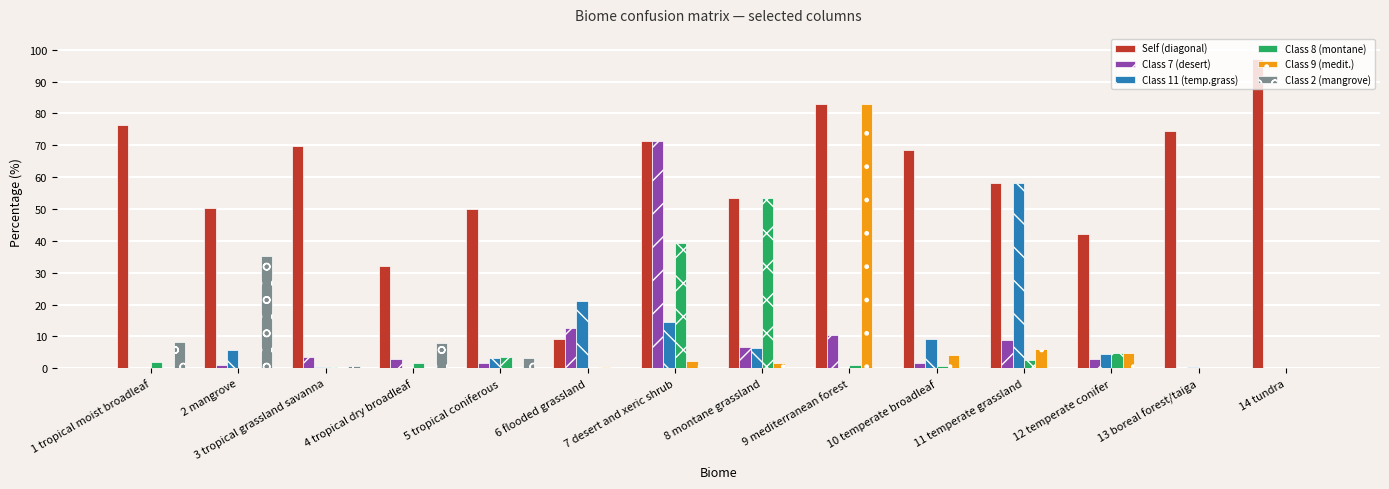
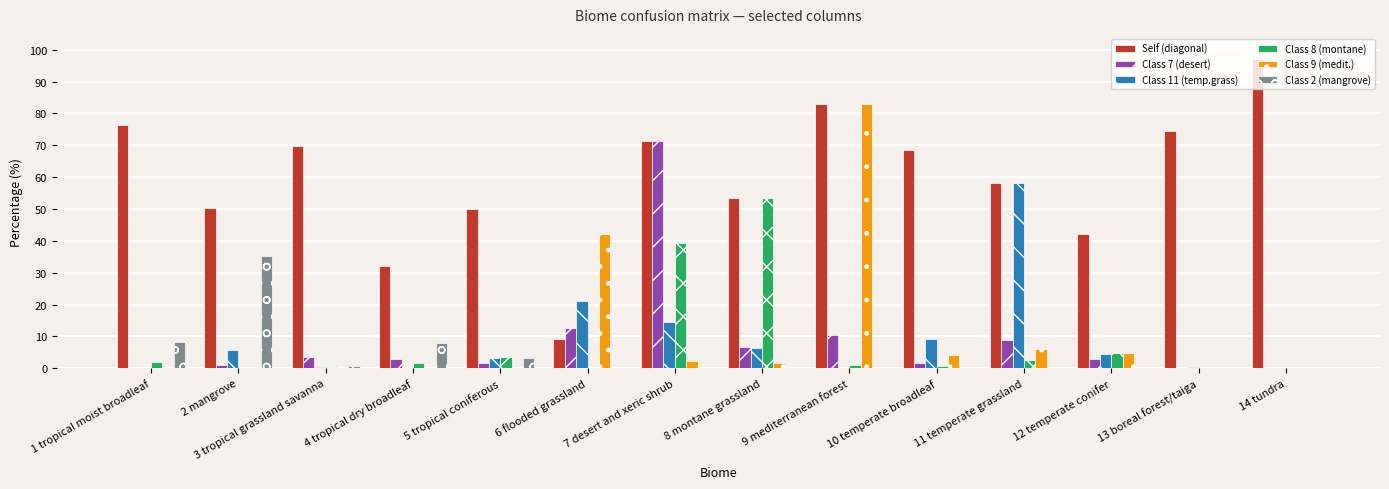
  {
    "Self (diagonal)": {
      "1 tropical moist broadleaf": 77,
      "2 mangrove": 50,
      "3 tropical grassland savanna": 70,
      "4 tropical dry broadleaf": 32,
      "5 tropical coniferous": 50,
      "6 flooded grassland": 9,
      "7 desert and xeric shrub": 72,
      "8 montane grassland": 54,
      "9 mediterranean forest": 83,
      "10 temperate broadleaf": 69,
      "11 temperate grassland": 58,
      "12 temperate conifer": 42,
      "13 boreal forest/taiga": 74
    },
    "Class 7 (desert)": {
      "1 tropical moist broadleaf": 0,
      "2 mangrove": 1,
      "3 tropical grassland savanna": 4,
      "4 tropical dry broadleaf": 3,
      "5 tropical coniferous": 2,
      "6 flooded grassland": 13,
      "7 desert and xeric shrub": 72,
      "8 montane grassland": 7,
      "9 mediterranean forest": 11,
      "10 temperate broadleaf": 2,
      "11 temperate grassland": 9,
      "12 temperate conifer": 3,
      "13 boreal forest/taiga": 0,
      "14 tundra": 0
    },
    "Class 11 (temp.grass)": {
      "1 tropical moist broadleaf": 0,
      "2 mangrove": 6,
      "4 tropical dry broadleaf": 0,
      "5 tropical coniferous": 3,
      "6 flooded grassland": 21,
      "7 desert and xeric shrub": 15,
      "8 montane grassland": 6,
      "10 temperate broadleaf": 9,
      "11 temperate grassland": 58,
      "12 temperate conifer": 5,
      "14 tundra": 0
    },
    "Class 8 (montane)": {
      "1 tropical moist broadleaf": 2,
      "2 mangrove": 0,
      "4 tropical dry broadleaf": 2,
      "5 tropical coniferous": 4,
      "6 flooded grassland": 0,
      "7 desert and xeric shrub": 39,
      "8 montane grassland": 54,
      "9 mediterranean forest": 1,
      "11 temperate grassland": 3,
      "12 temperate conifer": 5,
      "13 boreal forest/taiga": 0,
      "14 tundra": 0
    },
    "Class 9 (medit.)": {
      "1 tropical moist broadleaf": 0,
      "2 mangrove": 0,
      "3 tropical grassland savanna": 0,
      "4 tropical dry broadleaf": 0,
      "5 tropical coniferous": 0,
-     "6 flooded grassland": 0,
+     "6 flooded grassland": 42,
      "7 desert and xeric shrub": 2,
      "8 montane grassland": 2,
      "9 mediterranean forest": 83,
      "10 temperate broadleaf": 4,
      "11 temperate grassland": 6,
      "12 temperate conifer": 5,
      "13 boreal forest/taiga": 0,
      "14 tundra": 0
    },
    "Class 2 (mangrove)": {
      "1 tropical moist broadleaf": 8,
      "2 mangrove": 35,
      "4 tropical dry broadleaf": 8,
      "5 tropical coniferous": 3,
      "7 desert and xeric shrub": 0,
      "8 montane grassland": 0,
      "9 mediterranean forest": 0,
      "10 temperate broadleaf": 0,
      "11 temperate grassland": 0,
      "12 temperate conifer": 0,
      "13 boreal forest/taiga": 0,
      "14 tundra": 0
    }
  }
